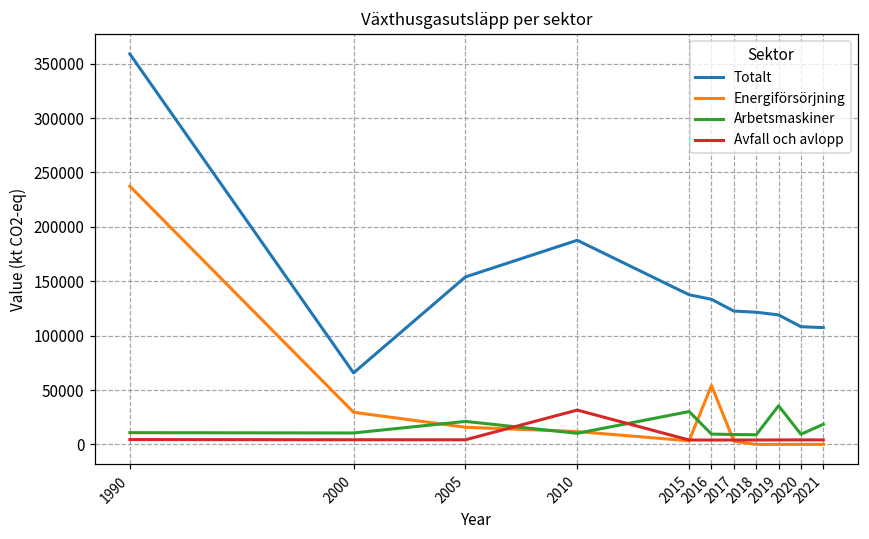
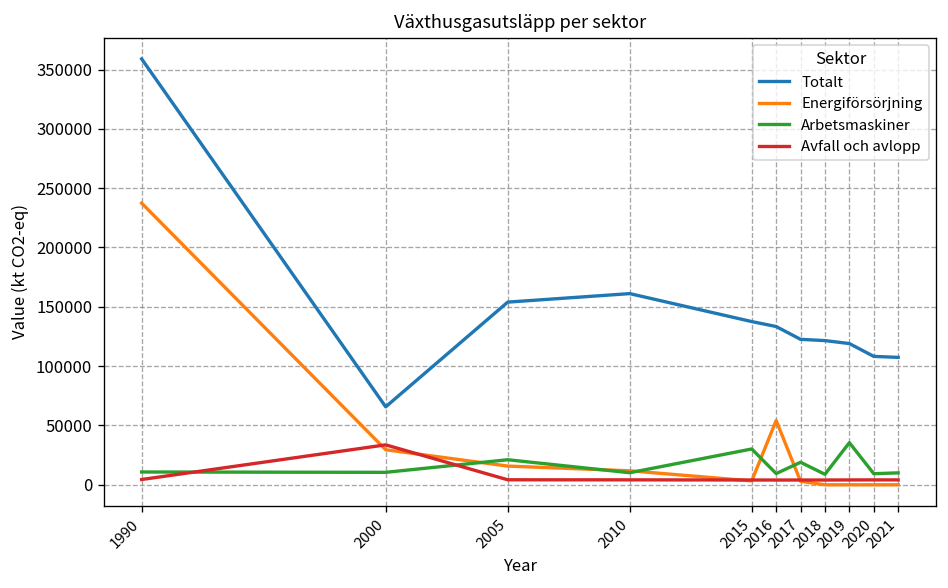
  {
    "Totalt": {
      "1990": 360000,
      "2000": 70000,
      "2005": 150000,
-     "2010": 190000,
+     "2010": 160000,
      "2015": 140000,
      "2016": 130000,
      "2017": 120000,
      "2018": 120000,
      "2019": 120000,
      "2020": 110000,
      "2021": 110000
    },
    "Energiförsörjning": {
      "1990": 240000,
      "2000": 30000,
      "2005": 20000,
      "2016": 50000,
      "2018": 0,
      "2019": 0,
      "2020": 0,
      "2021": 0
    },
    "Arbetsmaskiner": {
      "1990": 10000,
      "2000": 10000,
      "2005": 20000,
      "2015": 30000,
      "2016": 10000,
-     "2017": 10000,
+     "2017": 20000,
      "2018": 10000,
      "2019": 40000,
      "2020": 10000,
-     "2021": 20000
+     "2021": 10000
    },
    "Avfall och avlopp": {
      "1990": 0,
-     "2000": 0,
+     "2000": 30000,
      "2005": 0,
-     "2010": 30000,
+     "2010": 0,
      "2016": 0,
      "2018": 0,
      "2019": 0,
      "2020": 0,
      "2021": 0
    }
  }
